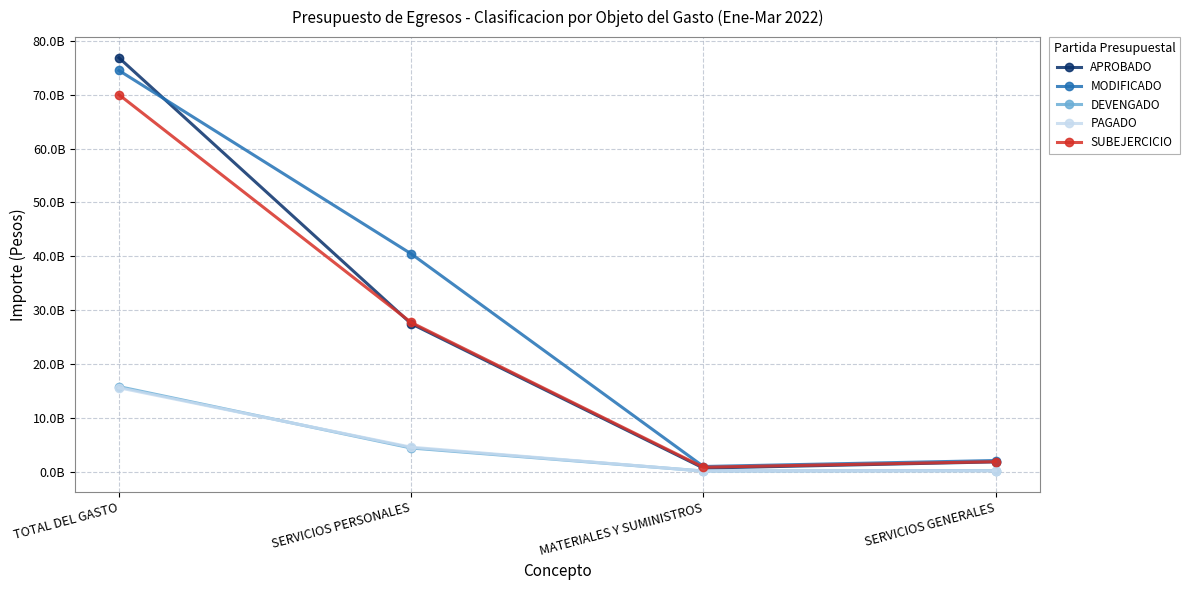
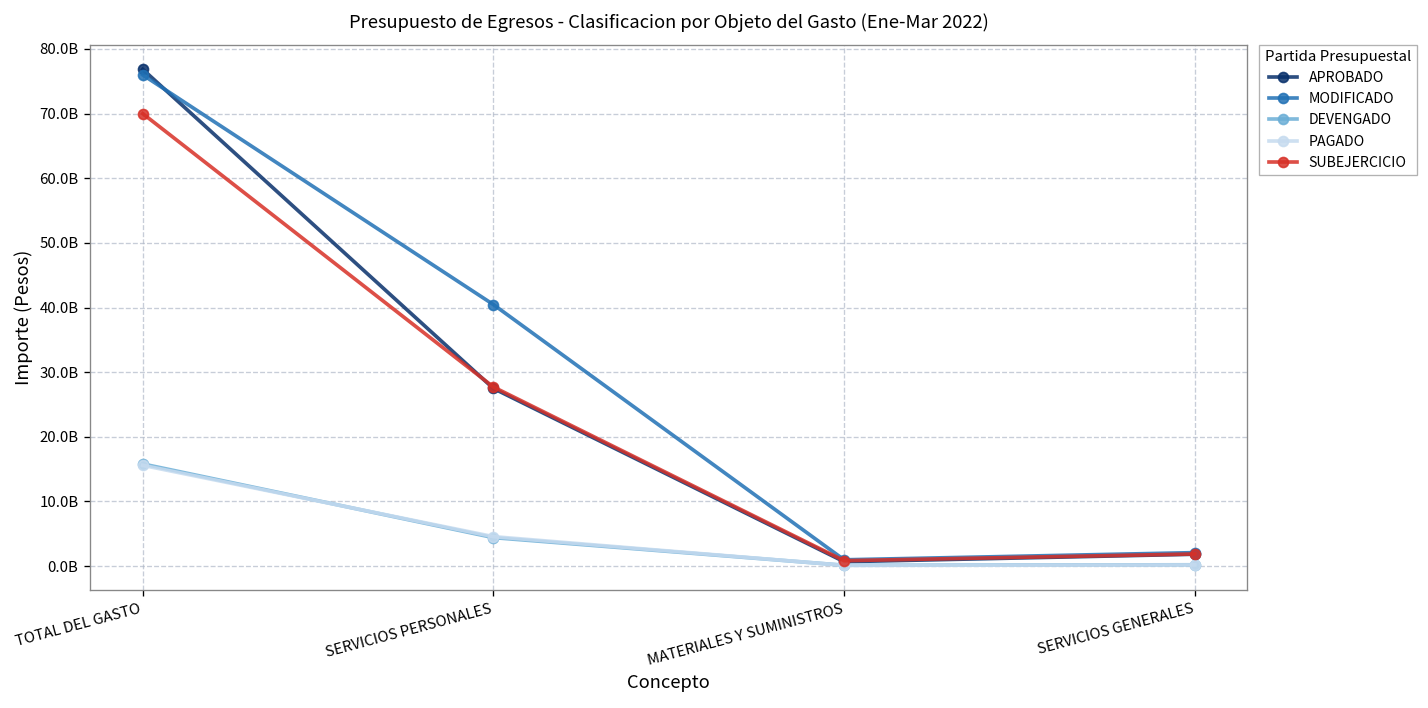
  {
    "APROBADO": {
      "TOTAL DEL GASTO": 77000000000
    },
    "MODIFICADO": {
-     "TOTAL DEL GASTO": 74000000000,
+     "TOTAL DEL GASTO": 76000000000,
      "SERVICIOS PERSONALES": 40000000000
    },
    "SUBEJERCICIO": {
      "TOTAL DEL GASTO": 70000000000
    }
  }
